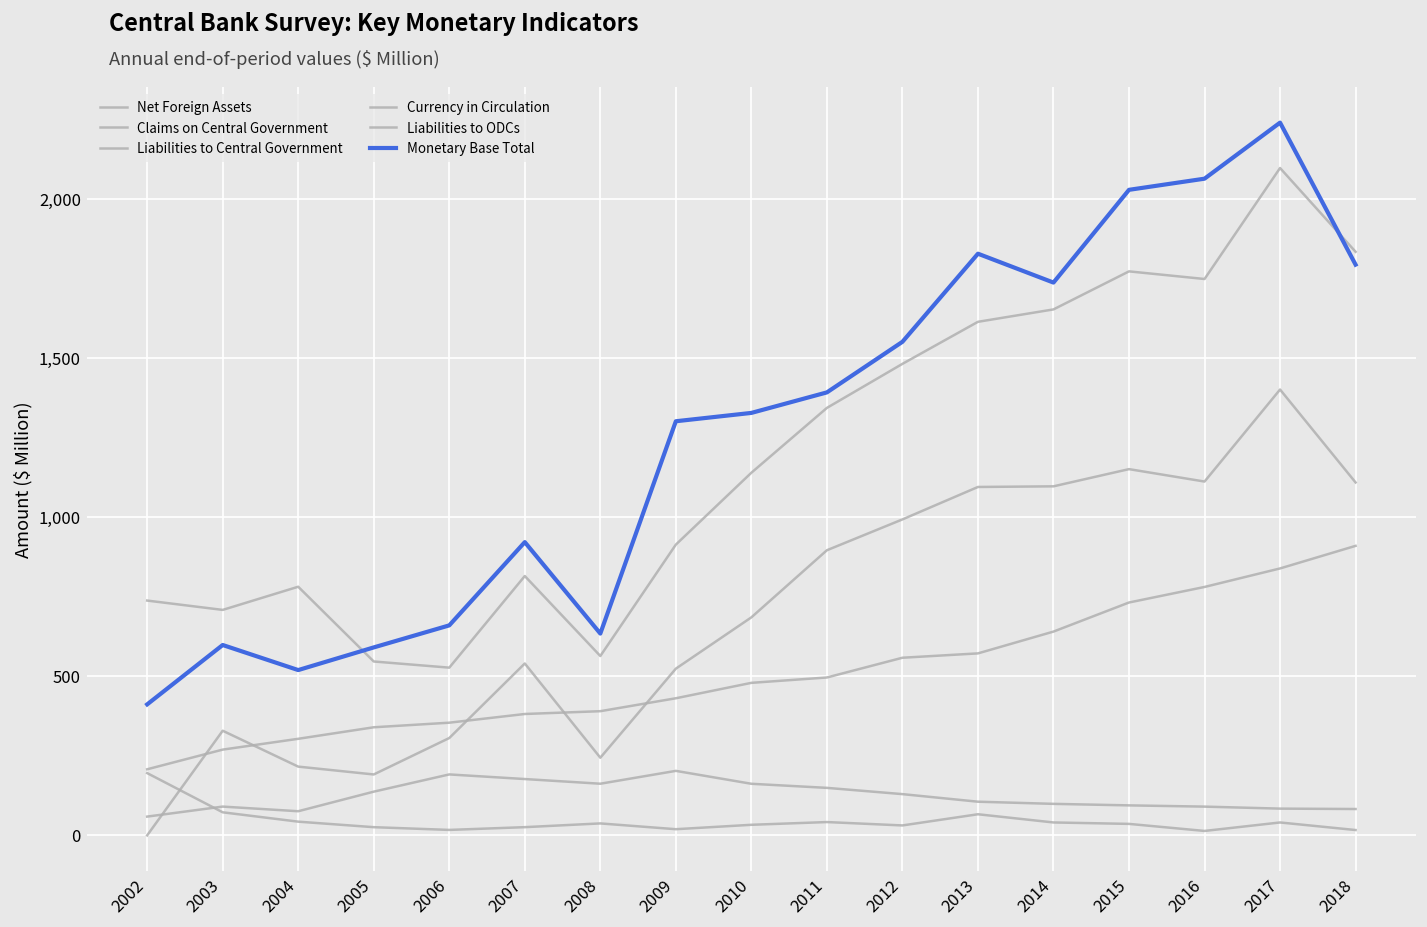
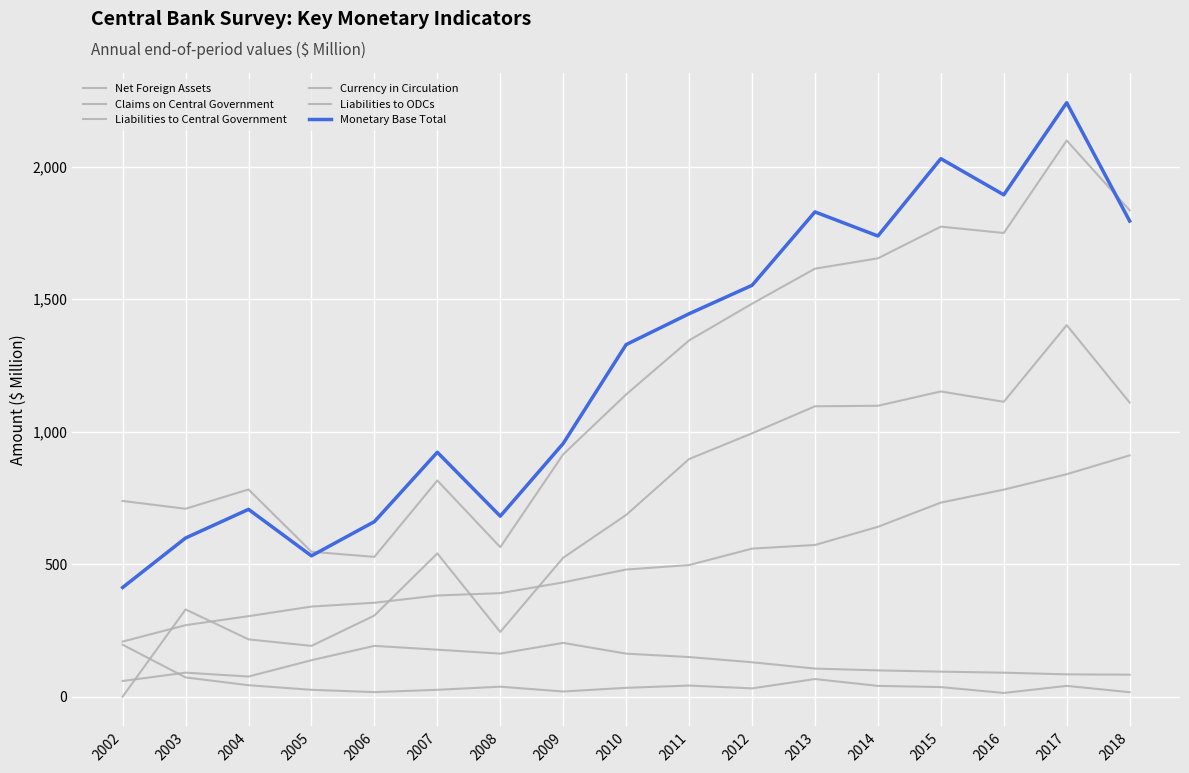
  {
    "Monetary Base Total": {
      "2002": "410",
      "2003": "600",
-     "2004": "520",
-     "2005": "590",
+     "2004": "710",
+     "2005": "530",
      "2006": "660",
      "2007": "920",
-     "2008": "630",
-     "2009": "1,300",
+     "2008": "680",
+     "2009": "960",
      "2010": "1,330",
-     "2011": "1,390",
+     "2011": "1,440",
      "2012": "1,550",
      "2013": "1,830",
      "2014": "1,740",
      "2015": "2,030",
-     "2016": "2,060",
+     "2016": "1,890",
      "2017": "2,240",
      "2018": "1,790"
    }
  }
